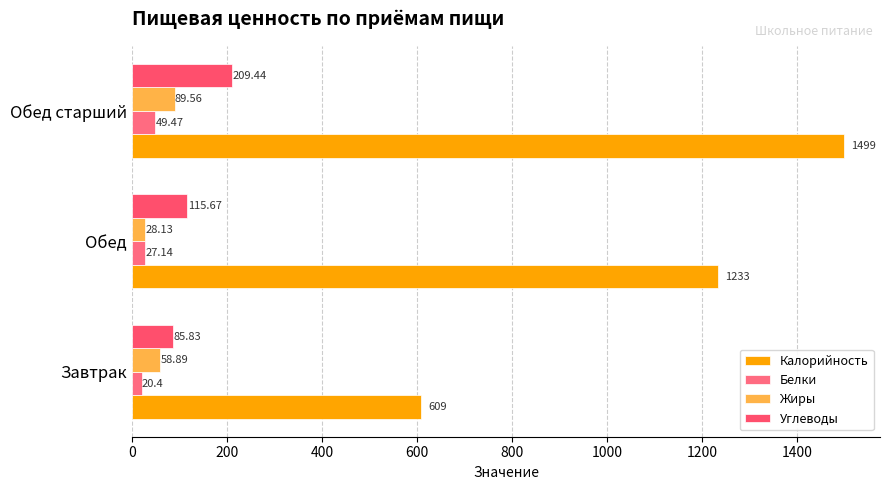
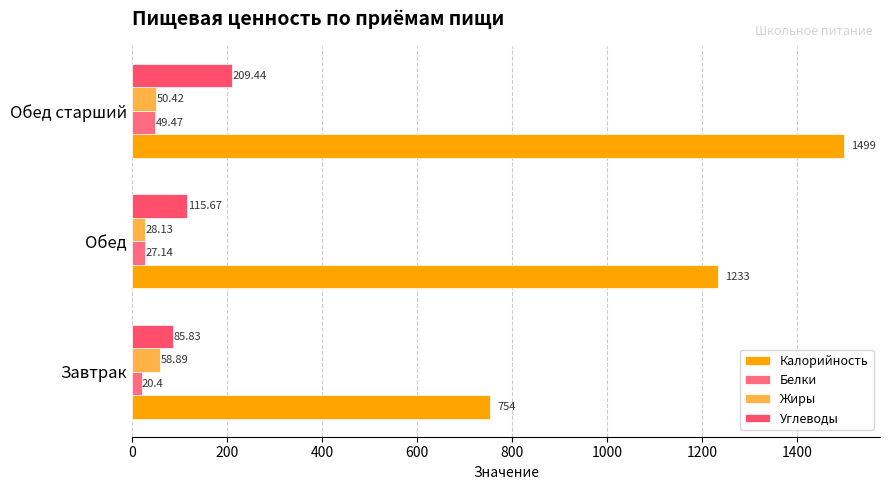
  {
    "Калорийность": {
      "Обед старший": 1499,
      "Обед": 1233,
-     "Завтрак": 609
+     "Завтрак": 754
    },
    "Жиры": {
-     "Обед старший": 89.56,
+     "Обед старший": 50.42,
      "Обед": 28.13,
      "Завтрак": 58.89
    }
  }
